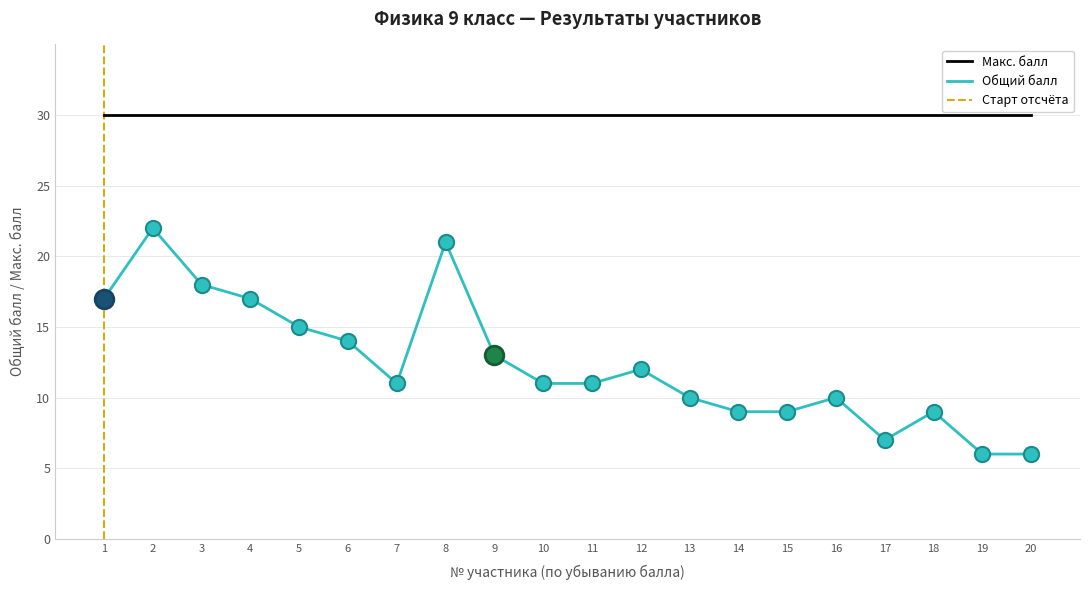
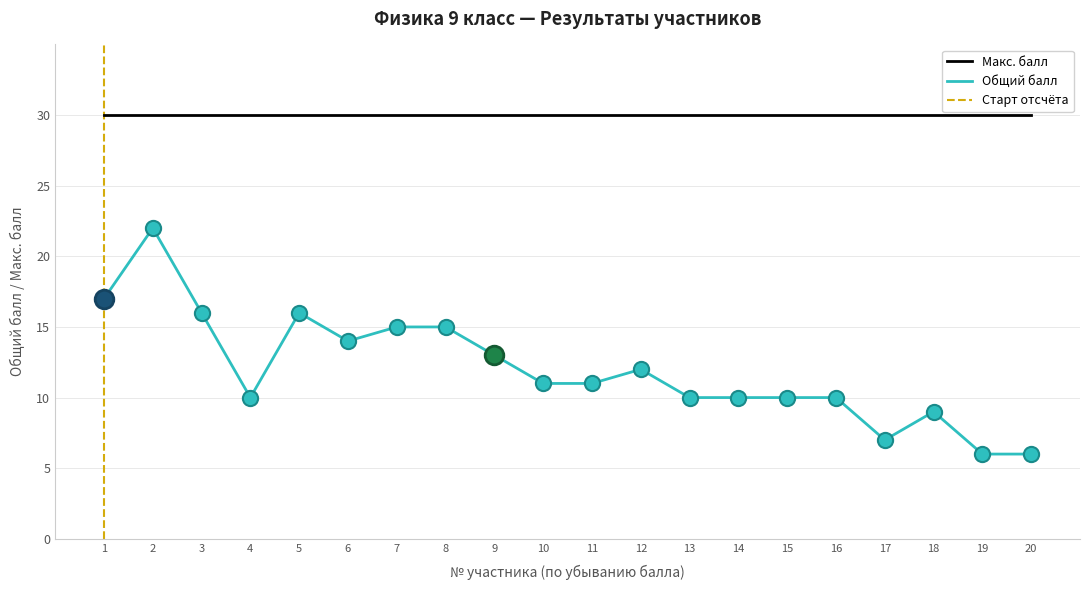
  {
    "Макс. балл": {
      "1": 30,
      "2": 30,
      "3": 30,
      "4": 30,
      "5": 30,
      "6": 30,
      "7": 30,
      "8": 30,
      "9": 30,
      "10": 30,
      "11": 30,
      "12": 30,
      "13": 30,
      "14": 30,
      "15": 30,
      "16": 30,
      "17": 30,
      "18": 30,
      "19": 30,
      "20": 30
    },
    "Общий балл": {
      "2": 22,
-     "3": 18,
-     "4": 17,
-     "5": 15,
+     "3": 16,
+     "4": 10,
+     "5": 16,
      "6": 14,
-     "7": 11,
-     "8": 21,
+     "7": 15,
+     "8": 15,
      "10": 11,
      "11": 11,
      "12": 12,
      "13": 10,
-     "14": 9,
-     "15": 9,
+     "14": 10,
+     "15": 10,
      "16": 10,
      "17": 7,
      "18": 9,
      "19": 6,
      "20": 6
    }
  }
